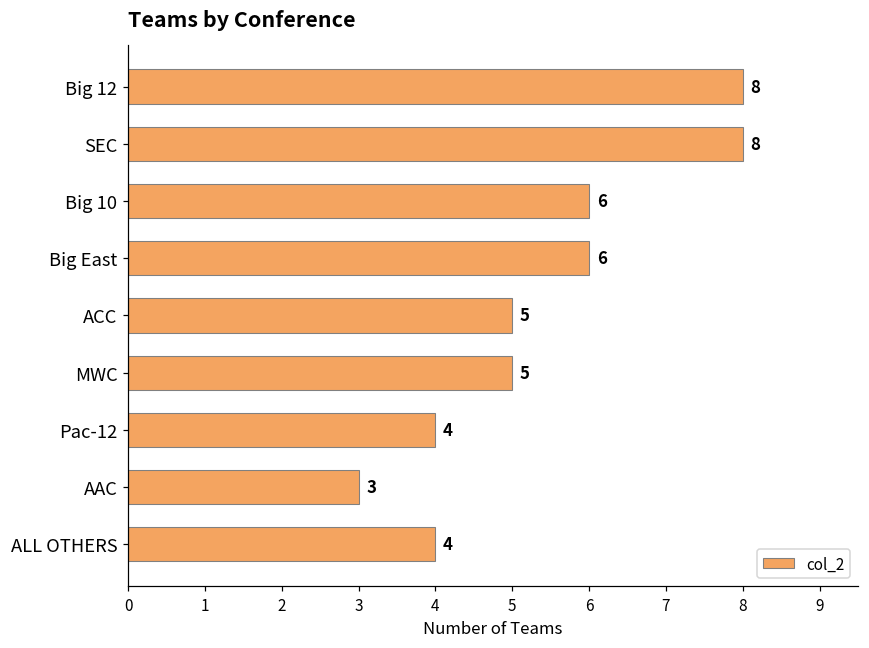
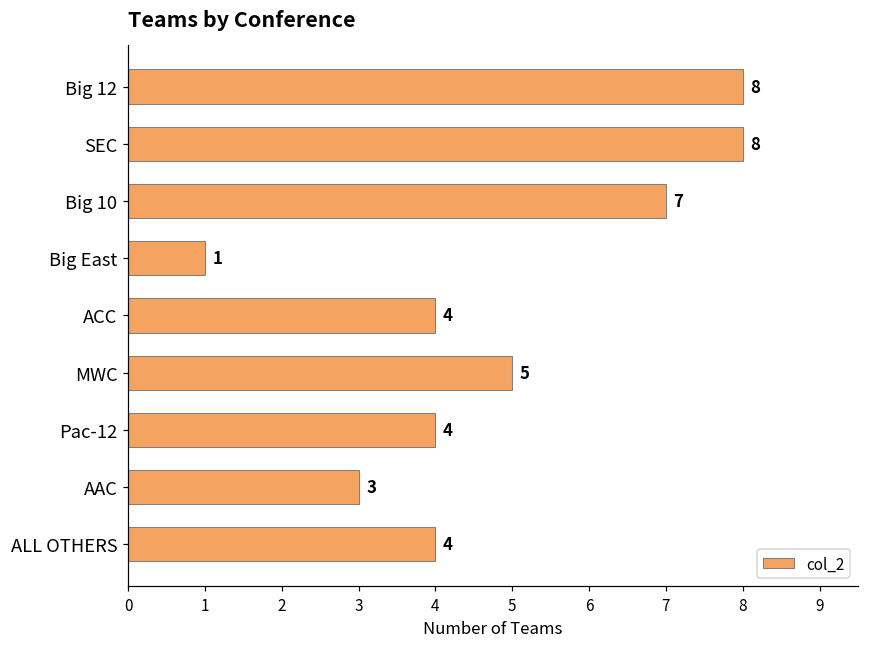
  {
    "Big 12": 8,
    "SEC": 8,
-   "Big 10": 6,
-   "Big East": 6,
-   "ACC": 5,
+   "Big 10": 7,
+   "Big East": 1,
+   "ACC": 4,
    "MWC": 5,
    "Pac-12": 4,
    "AAC": 3,
    "ALL OTHERS": 4
  }
